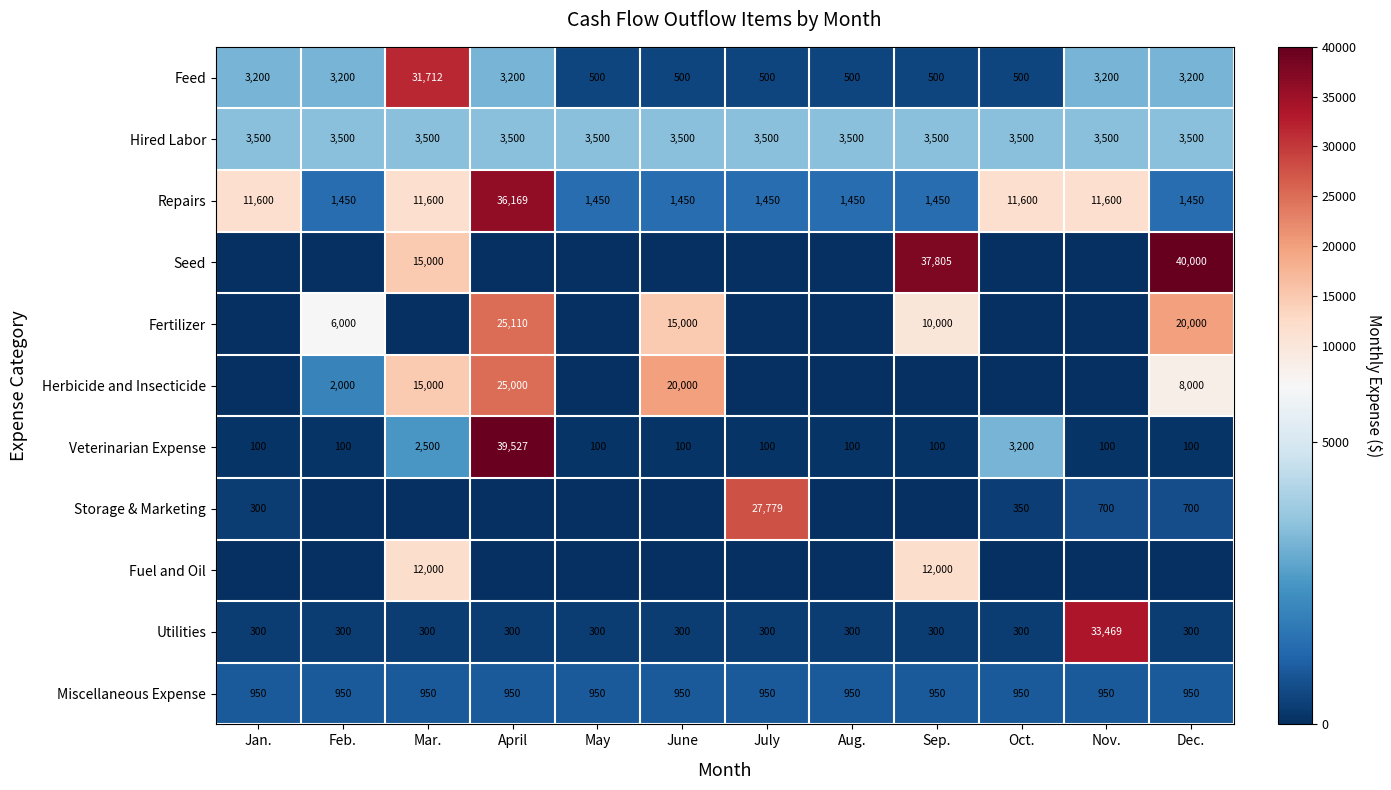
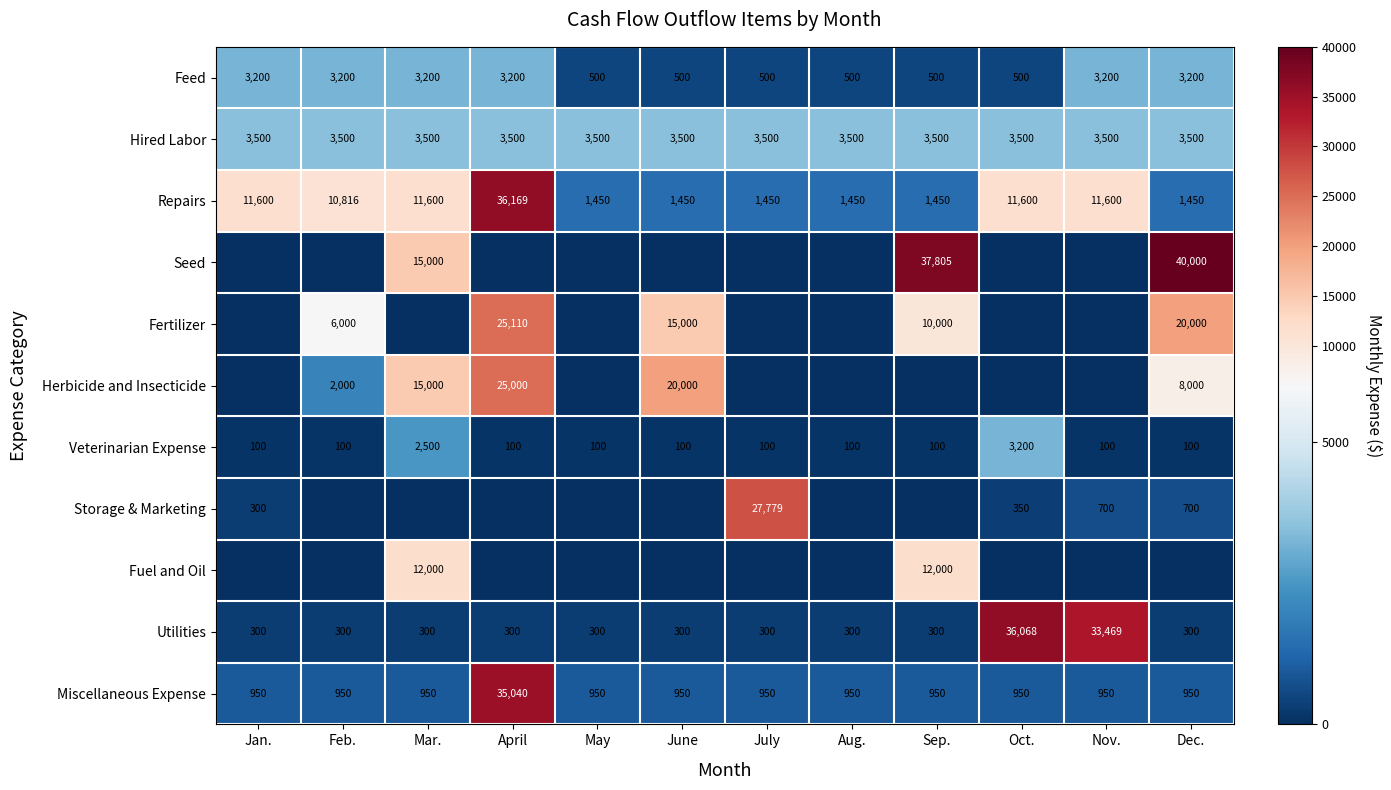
  {
    "Feed": {
      "Jan.": "3,200",
      "Feb.": "3,200",
-     "Mar.": "31,712",
+     "Mar.": "3,200",
      "April": "3,200",
      "May": "500",
      "June": "500",
      "July": "500",
      "Aug.": "500",
      "Sep.": "500",
      "Oct.": "500",
      "Nov.": "3,200",
      "Dec.": "3,200"
    },
    "Hired Labor": {
      "Jan.": "3,500",
      "Feb.": "3,500",
      "Mar.": "3,500",
      "April": "3,500",
      "May": "3,500",
      "June": "3,500",
      "July": "3,500",
      "Aug.": "3,500",
      "Sep.": "3,500",
      "Oct.": "3,500",
      "Nov.": "3,500",
      "Dec.": "3,500"
    },
    "Repairs": {
      "Jan.": "11,600",
-     "Feb.": "1,450",
+     "Feb.": "10,816",
      "Mar.": "11,600",
      "April": "36,169",
      "May": "1,450",
      "June": "1,450",
      "July": "1,450",
      "Aug.": "1,450",
      "Sep.": "1,450",
      "Oct.": "11,600",
      "Nov.": "11,600",
      "Dec.": "1,450"
    },
    "Seed": {
      "Mar.": "15,000",
      "Sep.": "37,805",
      "Dec.": "40,000"
    },
    "Fertilizer": {
      "Feb.": "6,000",
      "April": "25,110",
      "June": "15,000",
      "Sep.": "10,000",
      "Dec.": "20,000"
    },
    "Herbicide and Insecticide": {
      "Feb.": "2,000",
      "Mar.": "15,000",
      "April": "25,000",
      "June": "20,000",
      "Dec.": "8,000"
    },
    "Veterinarian Expense": {
      "Jan.": "100",
      "Feb.": "100",
      "Mar.": "2,500",
-     "April": "39,527",
+     "April": "100",
      "May": "100",
      "June": "100",
      "July": "100",
      "Aug.": "100",
      "Sep.": "100",
      "Oct.": "3,200",
      "Nov.": "100",
      "Dec.": "100"
    },
    "Storage & Marketing": {
      "Jan.": "300",
      "July": "27,779",
      "Oct.": "350",
      "Nov.": "700",
      "Dec.": "700"
    },
    "Fuel and Oil": {
      "Mar.": "12,000",
      "Sep.": "12,000"
    },
    "Utilities": {
      "Jan.": "300",
      "Feb.": "300",
      "Mar.": "300",
      "April": "300",
      "May": "300",
      "June": "300",
      "July": "300",
      "Aug.": "300",
      "Sep.": "300",
-     "Oct.": "300",
+     "Oct.": "36,068",
      "Nov.": "33,469",
      "Dec.": "300"
    },
    "Miscellaneous Expense": {
      "Jan.": "950",
      "Feb.": "950",
      "Mar.": "950",
-     "April": "950",
+     "April": "35,040",
      "May": "950",
      "June": "950",
      "July": "950",
      "Aug.": "950",
      "Sep.": "950",
      "Oct.": "950",
      "Nov.": "950",
      "Dec.": "950"
    }
  }
